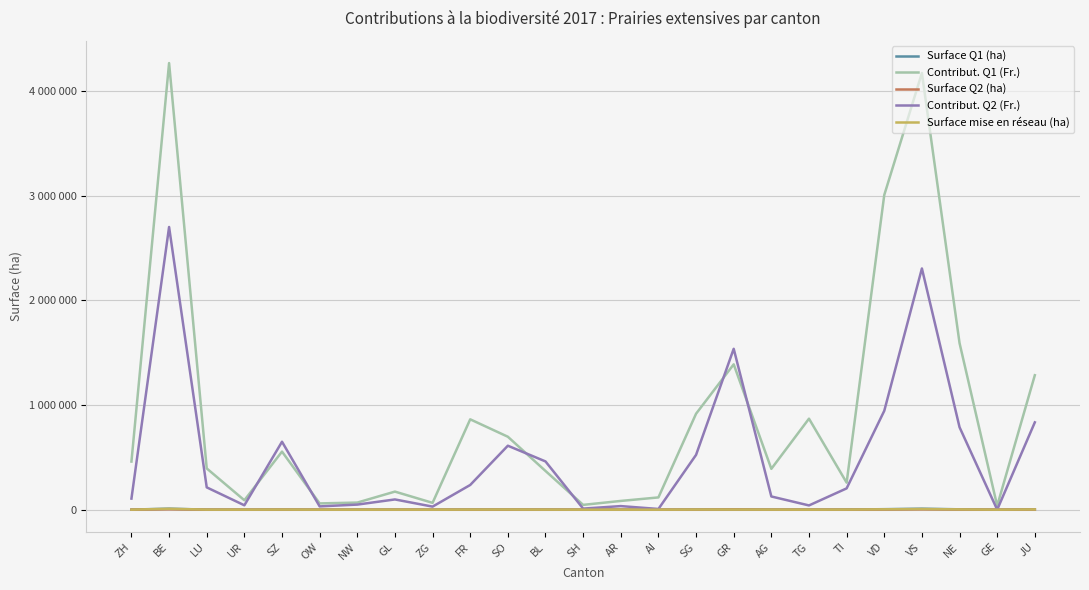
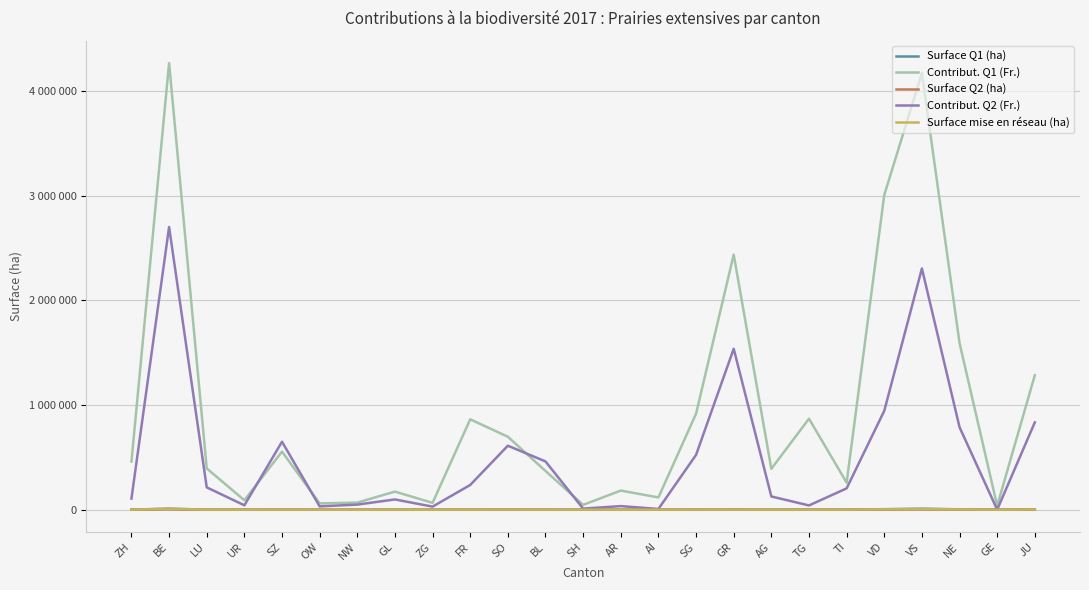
  {
    "Contribut. Q1 (Fr.)": {
      "ZH": 460000,
      "BE": 4270000,
      "LU": 390000,
      "UR": 90000,
      "SZ": 550000,
      "OW": 60000,
      "GL": 170000,
      "ZG": 70000,
      "FR": 860000,
      "SO": 700000,
      "BL": 370000,
      "SH": 50000,
-     "AR": 80000,
+     "AR": 180000,
      "AI": 120000,
      "SG": 920000,
-     "GR": 1390000,
+     "GR": 2440000,
      "AG": 390000,
      "TG": 870000,
      "TI": 260000,
      "VD": 3010000,
      "NE": 1590000,
      "GE": 40000,
      "JU": 1290000
    }
  }
